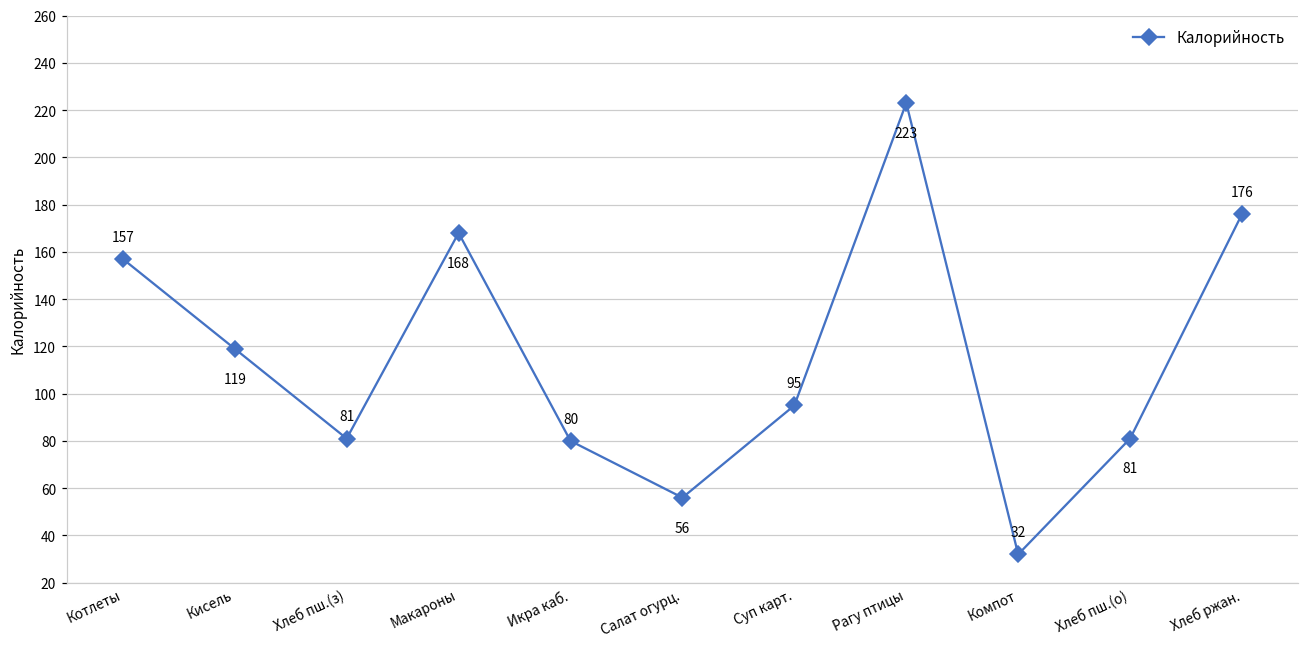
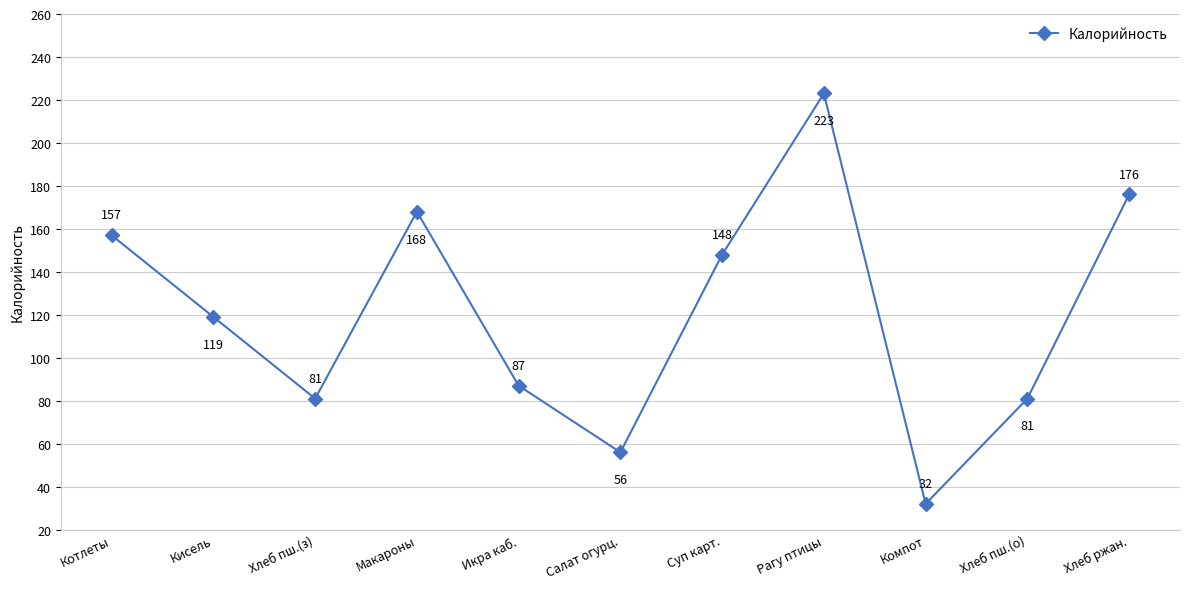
  {
    "Котлеты": 157,
    "Кисель": 119,
    "Хлеб пш.(з)": 81,
    "Макароны": 168,
-   "Икра каб.": 80,
+   "Икра каб.": 87,
    "Салат огурц.": 56,
-   "Суп карт.": 95,
+   "Суп карт.": 148,
    "Рагу птицы": 223,
    "Компот": 32,
    "Хлеб пш.(о)": 81,
    "Хлеб ржан.": 176
  }
